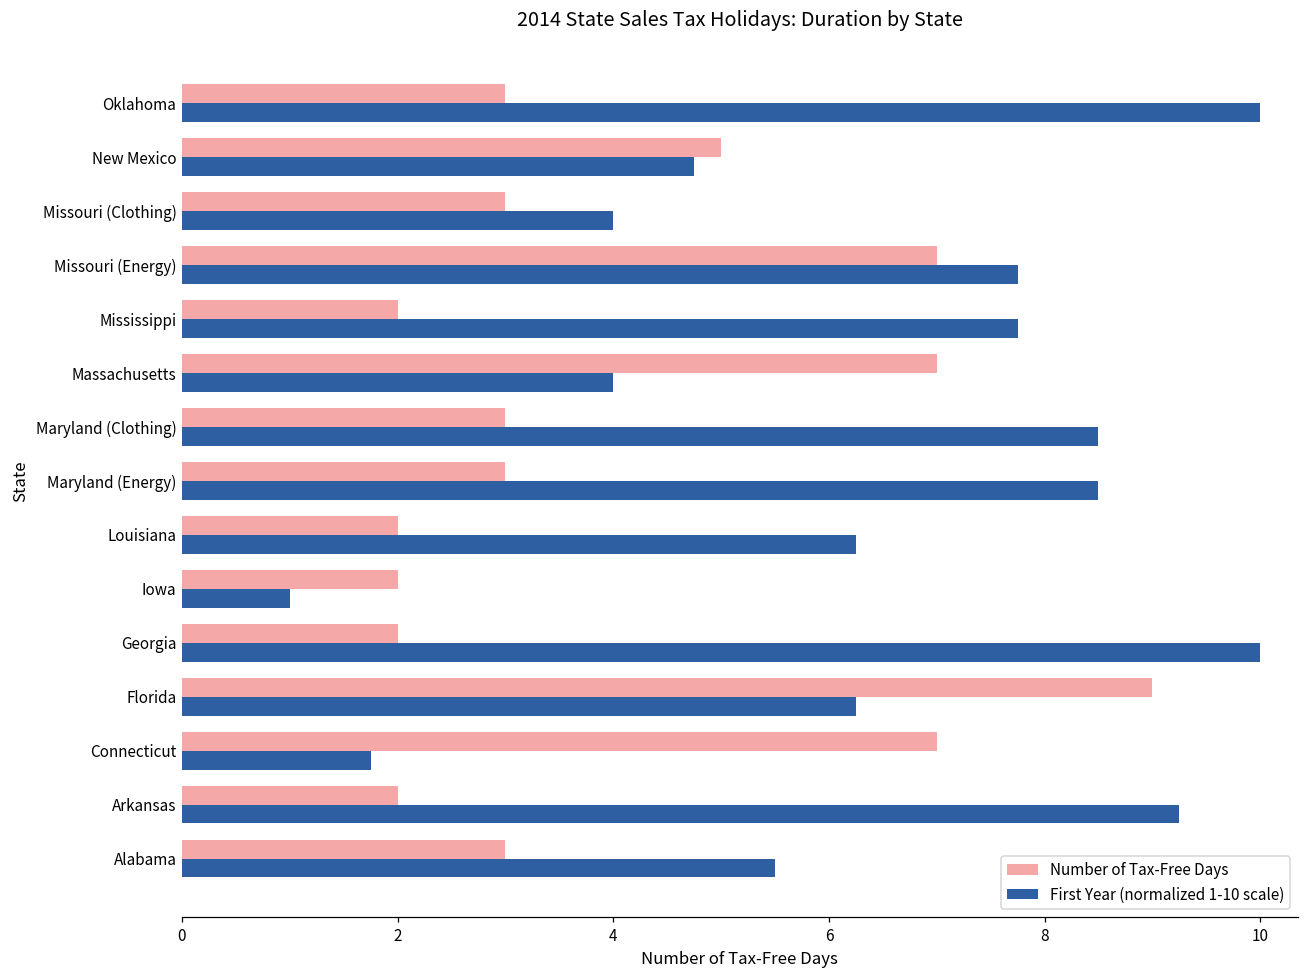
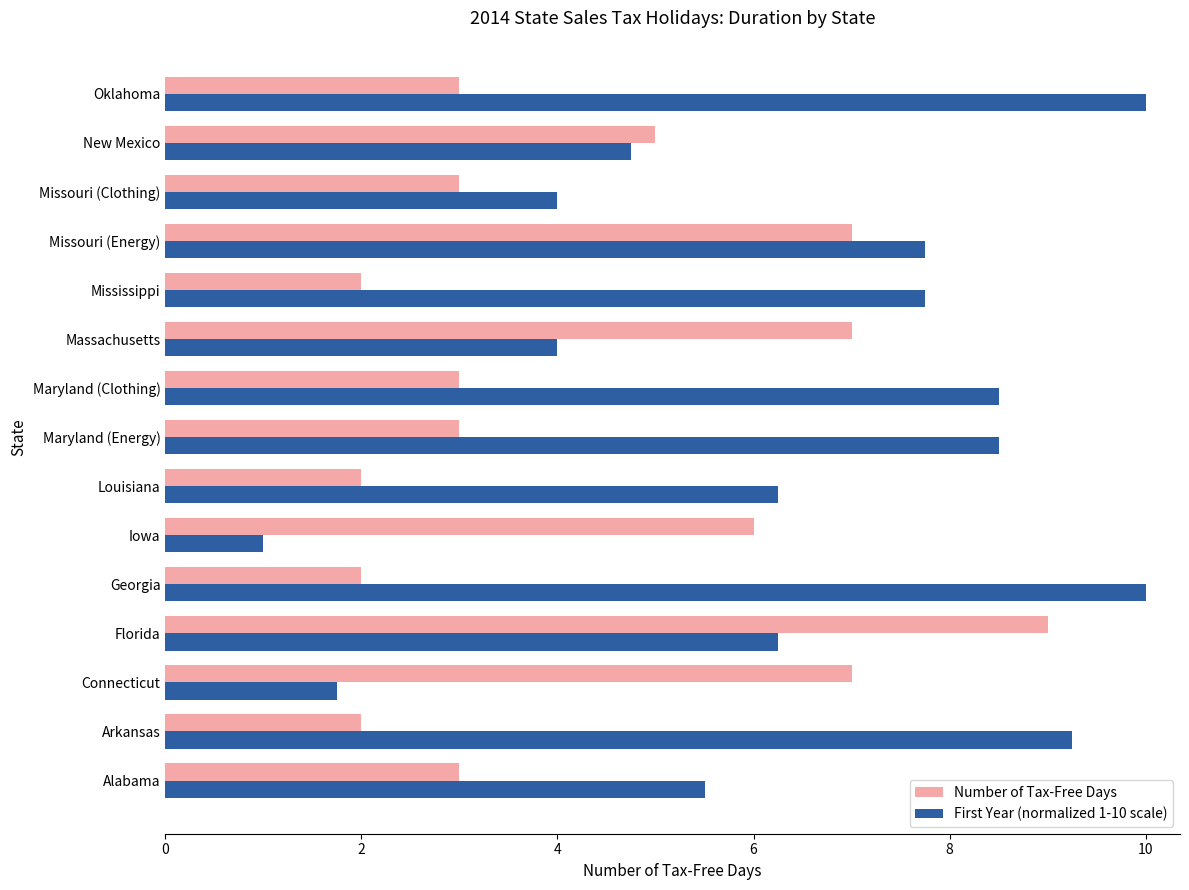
  {
    "Number of Tax-Free Days": {
      "Oklahoma": 3,
      "New Mexico": 5,
      "Missouri (Clothing)": 3,
      "Missouri (Energy)": 7,
      "Mississippi": 2,
      "Massachusetts": 7,
      "Maryland (Clothing)": 3,
      "Maryland (Energy)": 3,
      "Louisiana": 2,
-     "Iowa": 2,
+     "Iowa": 6,
      "Georgia": 2,
      "Florida": 9,
      "Connecticut": 7,
      "Arkansas": 2,
      "Alabama": 3
    },
    "First Year (normalized 1-10 scale)": {
      "Oklahoma": 10,
      "New Mexico": 4.8,
      "Missouri (Clothing)": 4,
      "Missouri (Energy)": 7.8,
      "Mississippi": 7.8,
      "Massachusetts": 4,
      "Maryland (Clothing)": 8.5,
      "Maryland (Energy)": 8.5,
      "Louisiana": 6.3,
      "Iowa": 1,
      "Georgia": 10,
      "Florida": 6.3,
      "Connecticut": 1.8,
      "Arkansas": 9.3,
      "Alabama": 5.5
    }
  }
